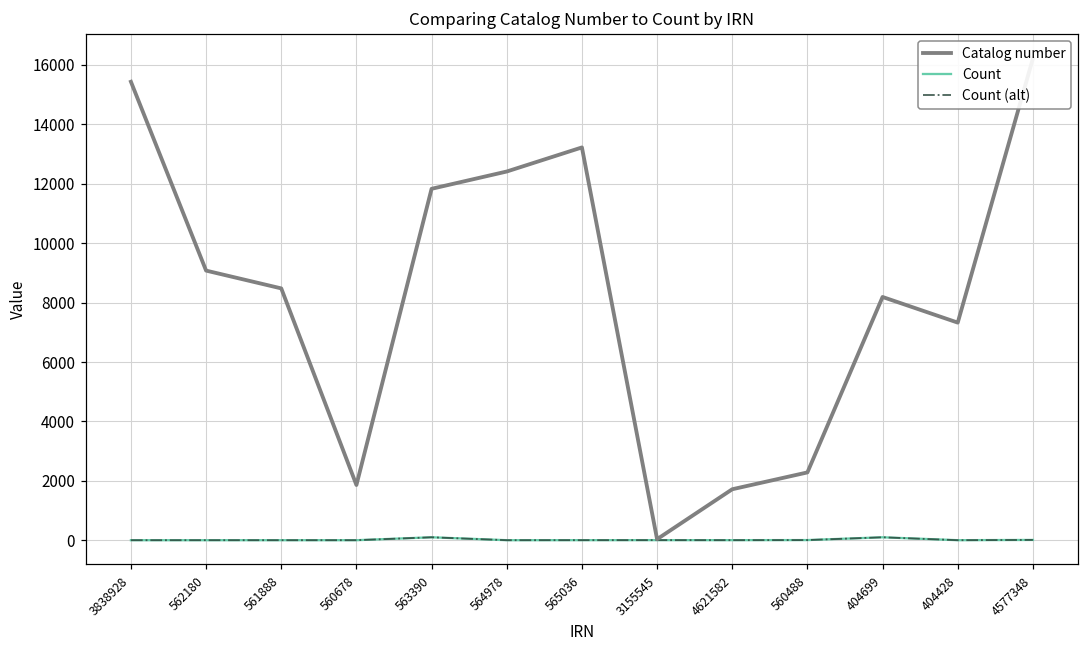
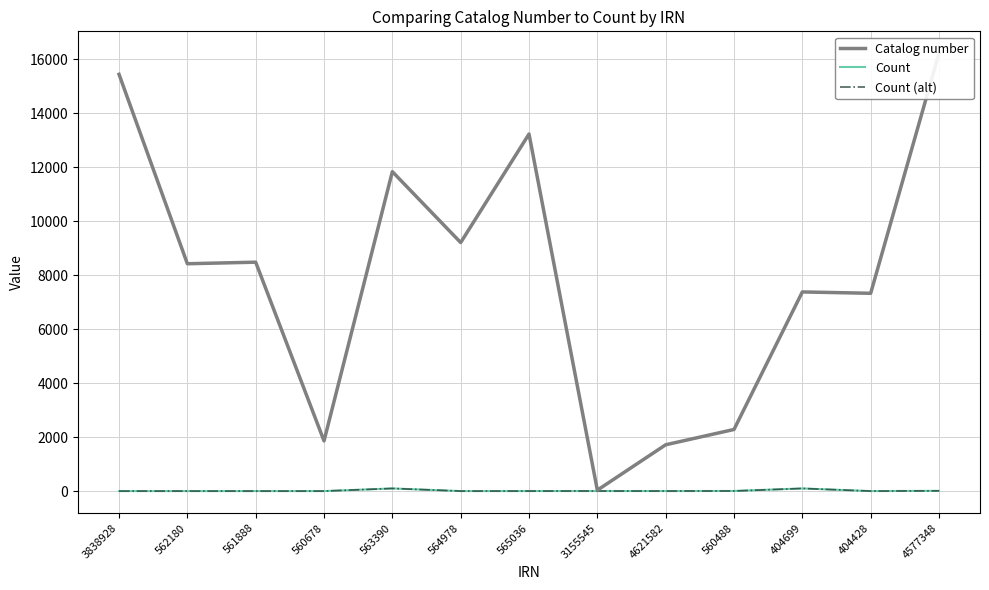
  {
    "Catalog number": {
      "3838928": 15400,
-     "562180": 9100,
+     "562180": 8400,
      "561888": 8500,
      "560678": 1900,
      "563390": 11800,
-     "564978": 12400,
+     "564978": 9200,
      "565036": 13200,
      "4621582": 1700,
      "560488": 2300,
-     "404699": 8200,
+     "404699": 7400,
      "404428": 7300
    },
    "Count (alt)": {
      "3838928": 0,
      "562180": 0,
      "561888": 0,
      "560678": 0,
      "563390": 100,
      "564978": 0,
      "565036": 0,
      "4621582": 0,
      "560488": 0,
      "404699": 100,
      "404428": 0,
      "4577348": 0
    }
  }
